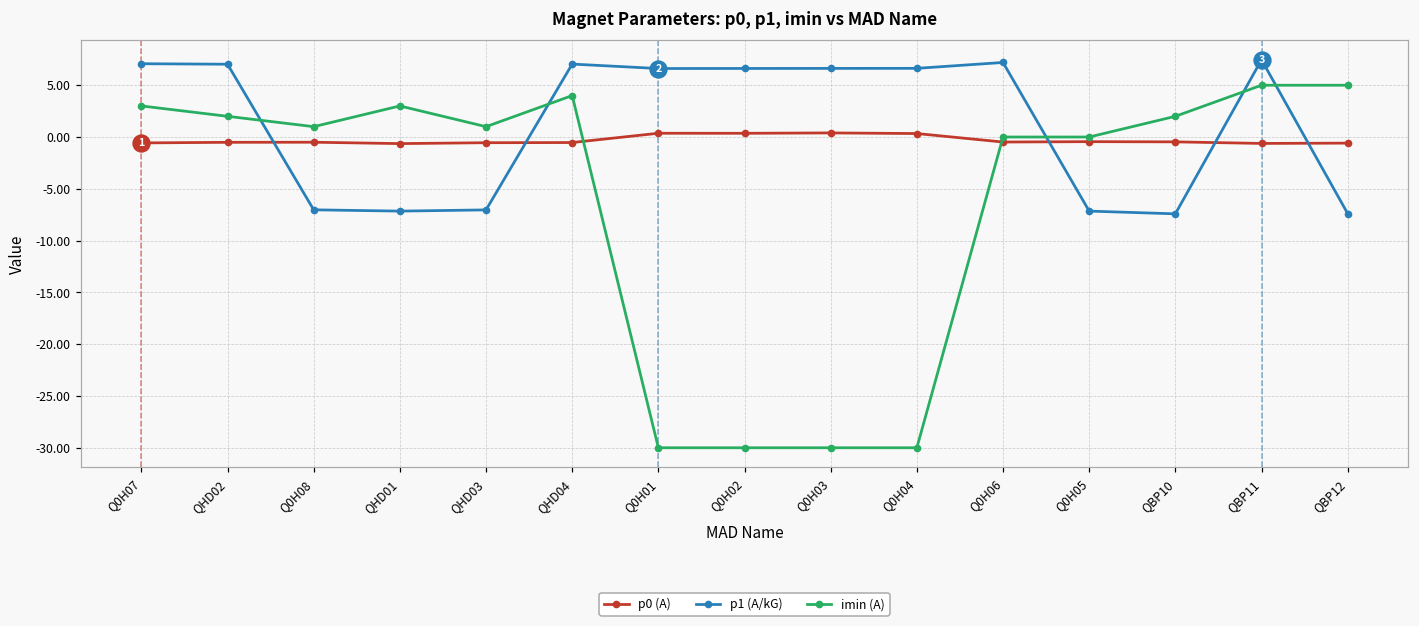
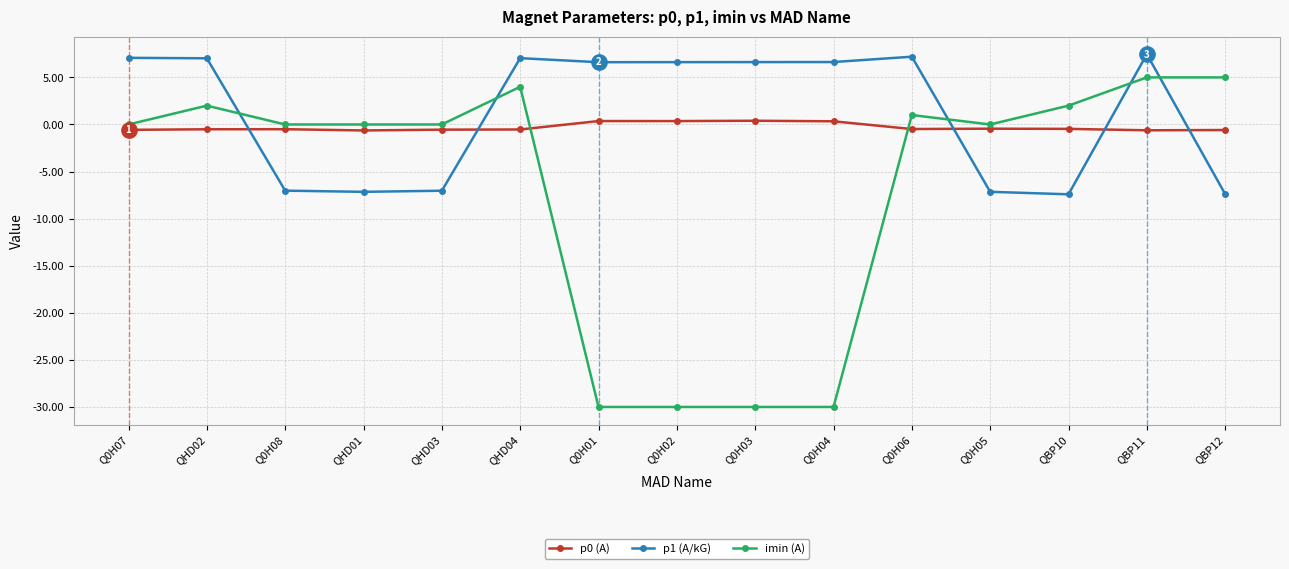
  {
    "imin (A)": {
-     "Q0H07": 3,
+     "Q0H07": 0,
      "QHD02": 2,
-     "Q0H08": 1,
-     "QHD01": 3,
-     "QHD03": 1,
+     "Q0H08": 0,
+     "QHD01": 0,
+     "QHD03": 0,
      "QHD04": 4,
      "Q0H01": -30,
      "Q0H02": -30,
      "Q0H03": -30,
      "Q0H04": -30,
-     "Q0H06": 0,
+     "Q0H06": 1,
      "Q0H05": 0,
      "QBP10": 2,
      "QBP11": 5,
      "QBP12": 5
    }
  }
